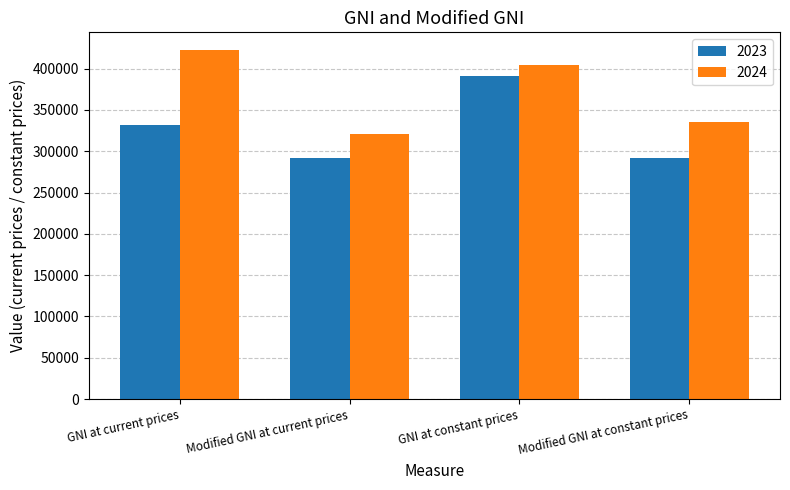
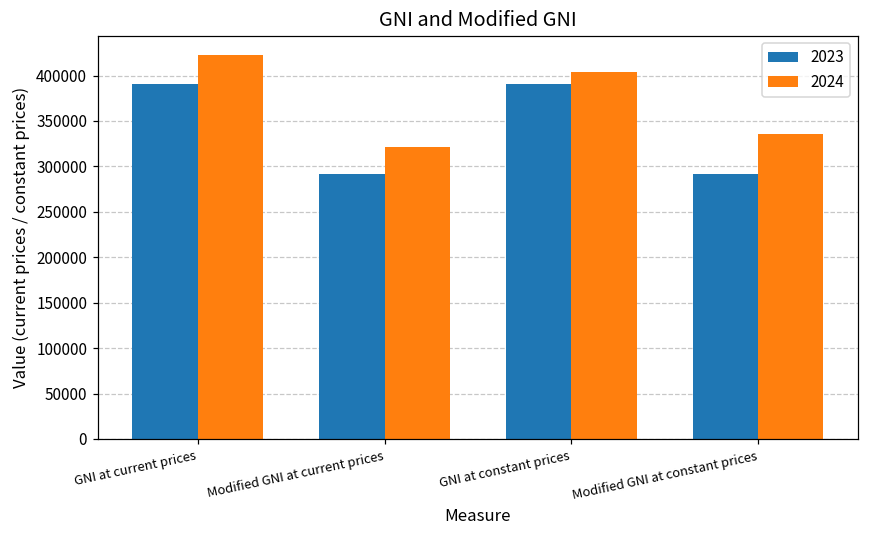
  {
    "2023": {
-     "GNI at current prices": 330000,
+     "GNI at current prices": 390000,
      "Modified GNI at current prices": 290000,
      "GNI at constant prices": 390000,
      "Modified GNI at constant prices": 290000
    },
    "2024": {
      "GNI at current prices": 420000,
      "Modified GNI at current prices": 320000,
      "GNI at constant prices": 400000,
      "Modified GNI at constant prices": 340000
    }
  }
